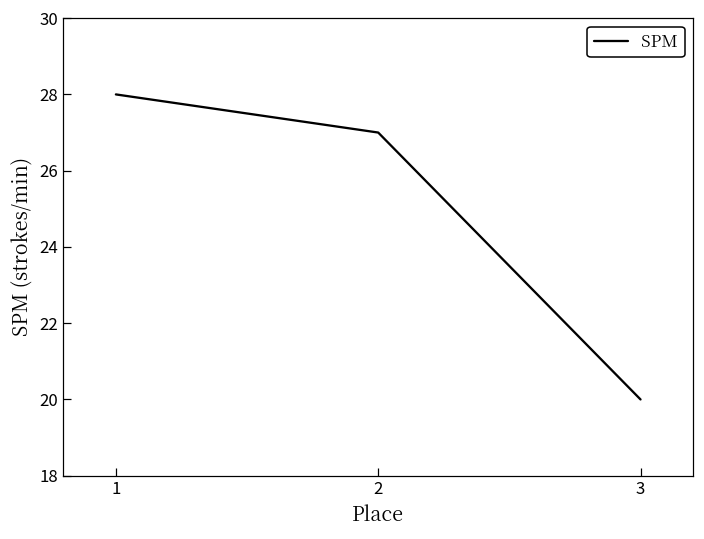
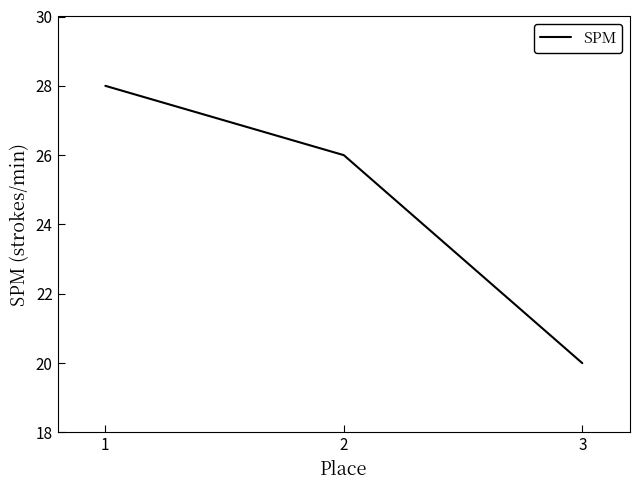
  {
    "1": 28,
-   "2": 27,
+   "2": 26,
    "3": 20
  }
